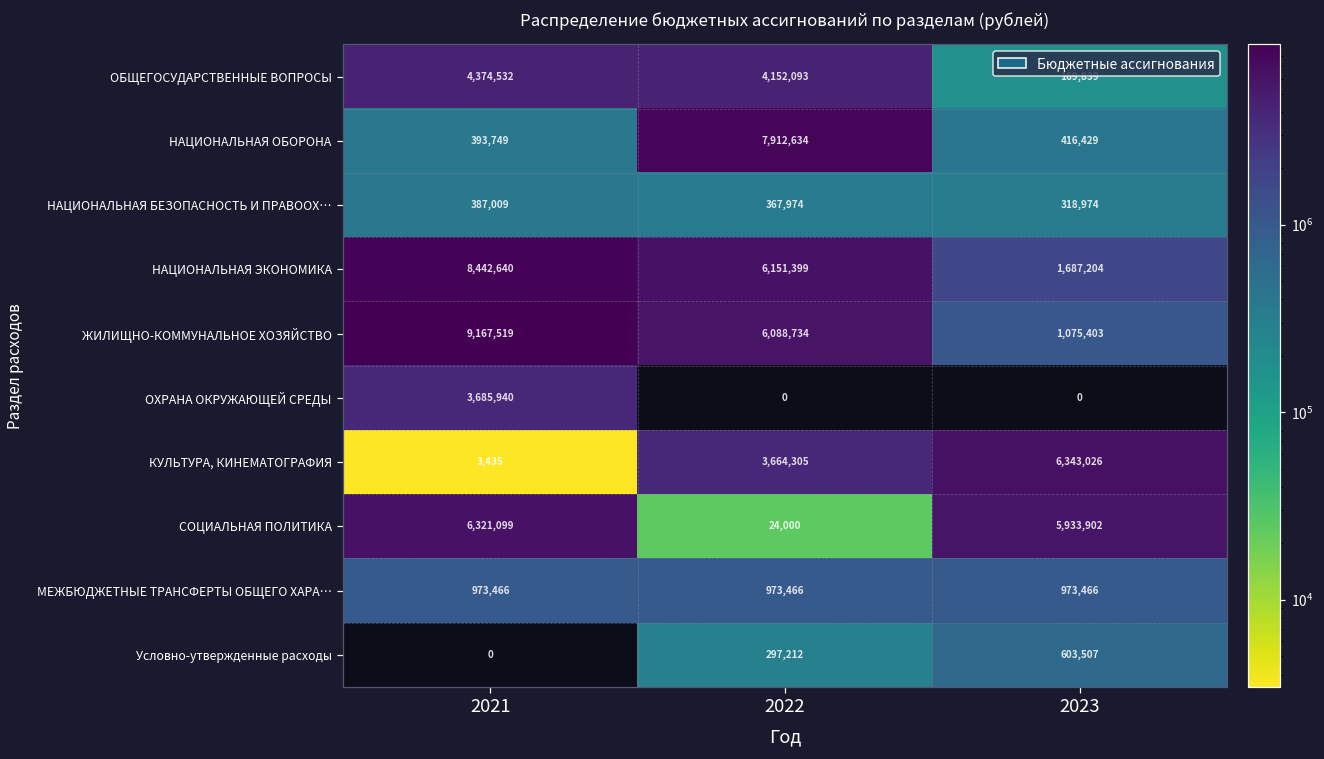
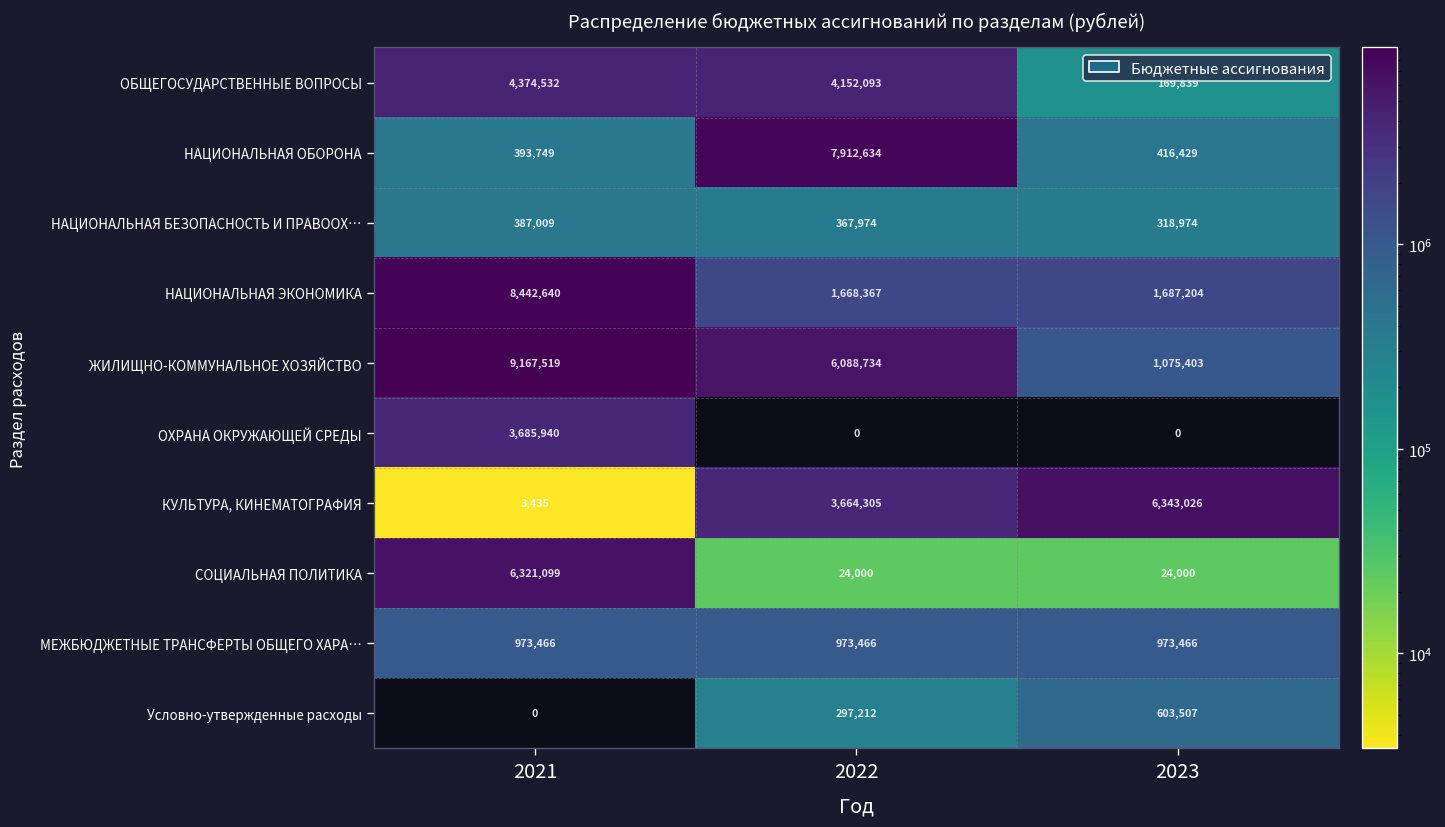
  {
    "ОБЩЕГОСУДАРСТВЕННЫЕ ВОПРОСЫ": {
      "2021": "4,374,532",
      "2022": "4,152,093"
    },
    "НАЦИОНАЛЬНАЯ ОБОРОНА": {
      "2021": "393,749",
      "2022": "7,912,634",
      "2023": "416,429"
    },
    "НАЦИОНАЛЬНАЯ БЕЗОПАСНОСТЬ И ПРАВООХ…": {
      "2021": "387,009",
      "2022": "367,974",
      "2023": "318,974"
    },
    "НАЦИОНАЛЬНАЯ ЭКОНОМИКА": {
      "2021": "8,442,640",
-     "2022": "6,151,399",
+     "2022": "1,668,367",
      "2023": "1,687,204"
    },
    "ЖИЛИЩНО-КОММУНАЛЬНОЕ ХОЗЯЙСТВО": {
      "2021": "9,167,519",
      "2022": "6,088,734",
      "2023": "1,075,403"
    },
    "ОХРАНА ОКРУЖАЮЩЕЙ СРЕДЫ": {
      "2021": "3,685,940"
    },
    "КУЛЬТУРА, КИНЕМАТОГРАФИЯ": {
      "2021": "3,435",
      "2022": "3,664,305",
      "2023": "6,343,026"
    },
    "СОЦИАЛЬНАЯ ПОЛИТИКА": {
      "2021": "6,321,099",
      "2022": "24,000",
-     "2023": "5,933,902"
+     "2023": "24,000"
    },
    "МЕЖБЮДЖЕТНЫЕ ТРАНСФЕРТЫ ОБЩЕГО ХАРА…": {
      "2021": "973,466",
      "2022": "973,466",
      "2023": "973,466"
    },
    "Условно-утвержденные расходы": {
      "2022": "297,212",
      "2023": "603,507"
    }
  }
